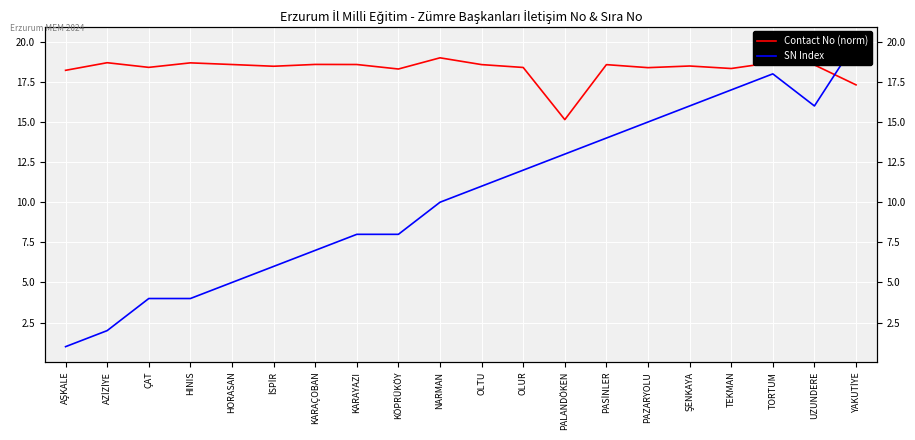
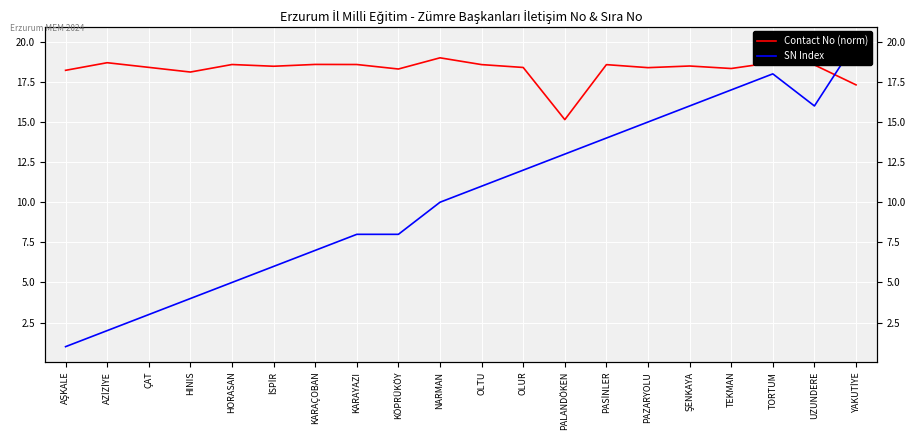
  {
    "Contact No (norm)": {
      "AŞKALE": 18.2,
      "AZİZİYE": 18.7,
      "ÇAT": 18.4,
-     "HINIS": 18.7,
+     "HINIS": 18.1,
      "HORASAN": 18.6,
      "İSPİR": 18.5,
      "KARAÇOBAN": 18.6,
      "KARAYAZI": 18.6,
      "KÖPRÜKÖY": 18.3,
      "NARMAN": 19.0,
      "OLTU": 18.6,
      "OLUR": 18.4,
      "PALANDÖKEN": 15.1,
      "PASİNLER": 18.6,
      "PAZARYOLU": 18.4,
      "ŞENKAYA": 18.5,
      "TEKMAN": 18.3,
      "YAKUTİYE": 17.3
    },
    "SN Index": {
      "AŞKALE": 1,
      "AZİZİYE": 2,
-     "ÇAT": 4,
+     "ÇAT": 3,
      "HINIS": 4,
      "HORASAN": 5,
      "İSPİR": 6,
      "KARAÇOBAN": 7,
      "KARAYAZI": 8,
      "KÖPRÜKÖY": 8,
      "NARMAN": 10,
      "OLTU": 11,
      "OLUR": 12,
      "PALANDÖKEN": 13,
      "PASİNLER": 14,
      "PAZARYOLU": 15,
      "ŞENKAYA": 16,
      "TEKMAN": 17,
      "TORTUM": 18,
      "UZUNDERE": 16
    }
  }
